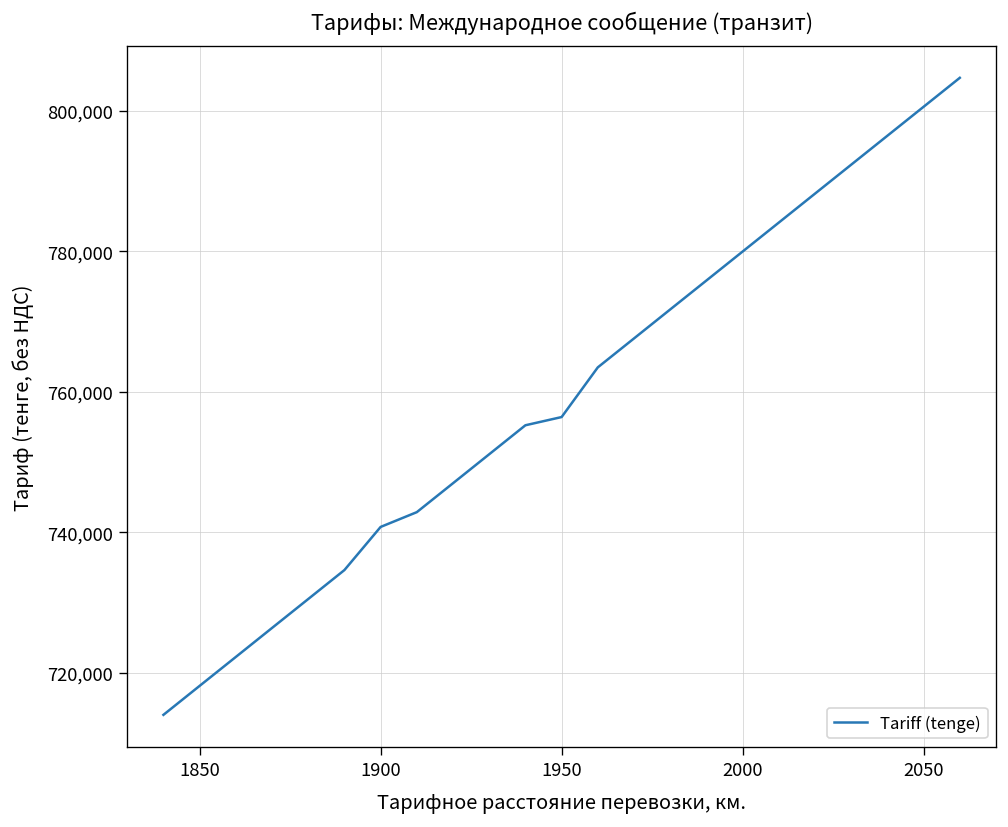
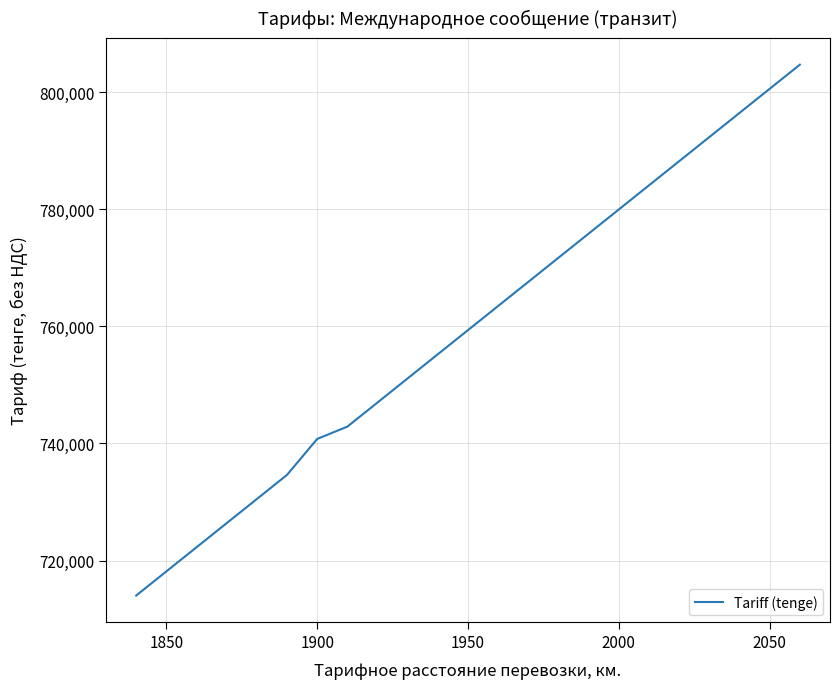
  {
    "1850": "718,000",
    "1900": "741,000",
-   "1950": "756,000",
+   "1950": "759,000",
    "2000": "780,000"
  }
